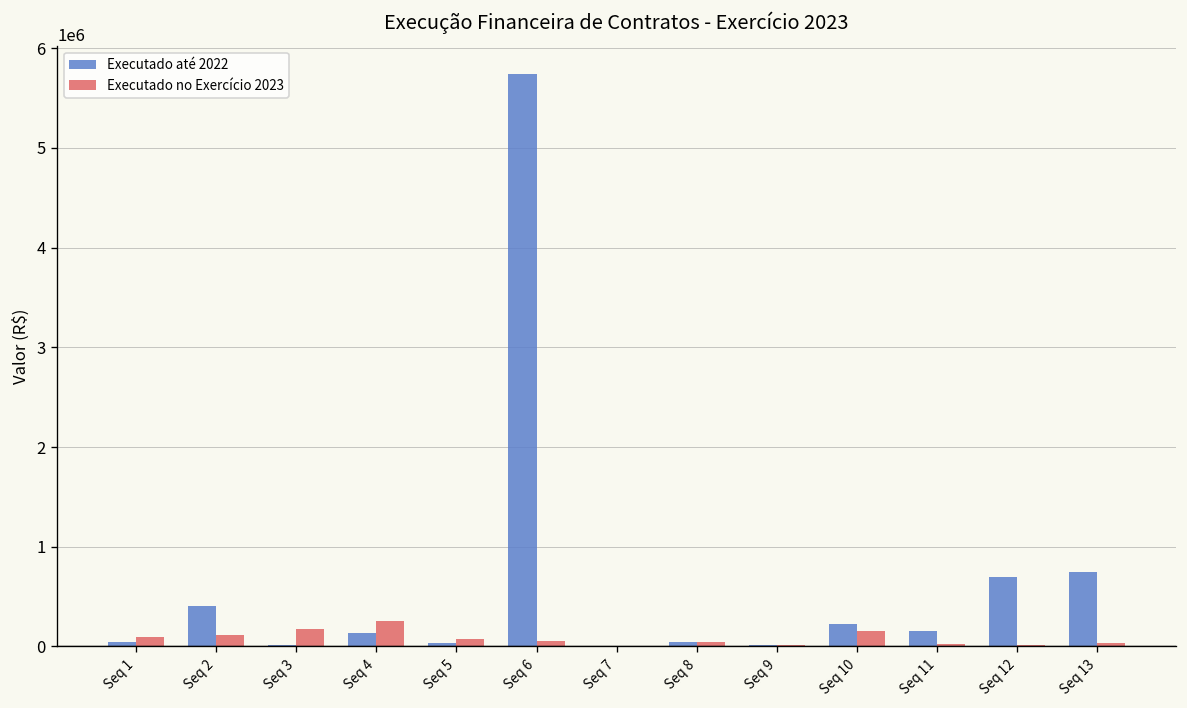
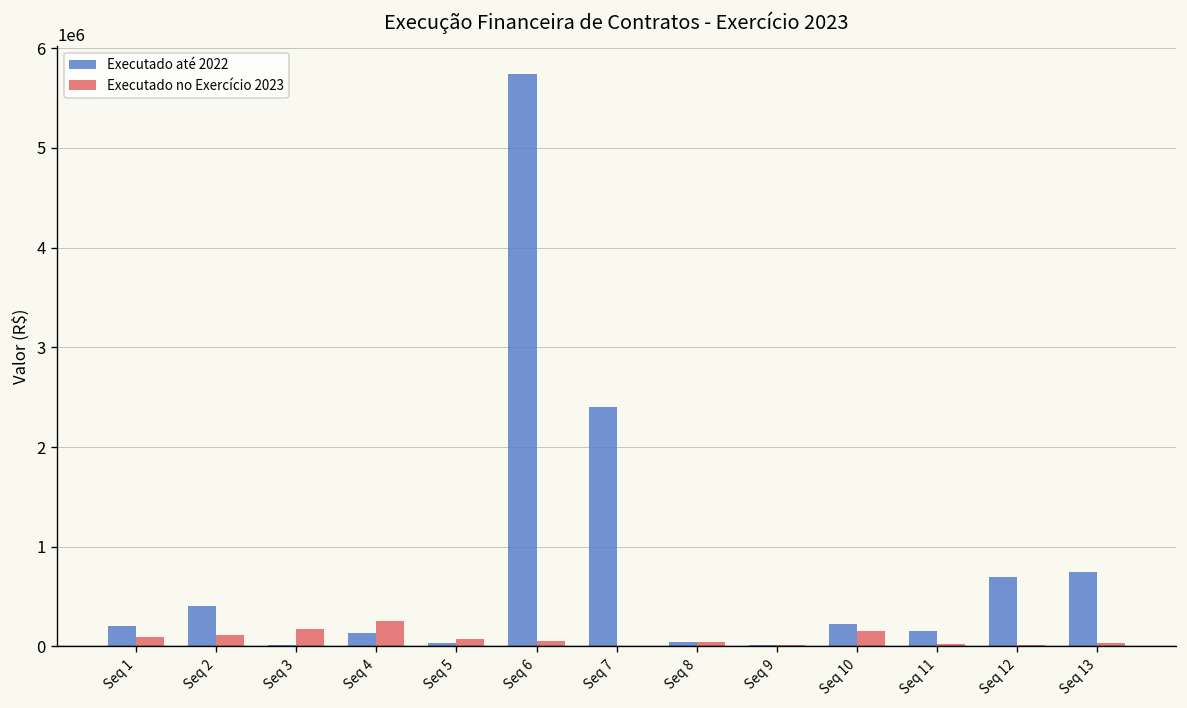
  {
    "Executado até 2022": {
-     "Seq 1": 0,
+     "Seq 1": 200000,
      "Seq 2": 400000,
      "Seq 4": 100000,
      "Seq 5": 0,
      "Seq 6": 5700000,
-     "Seq 7": 0,
+     "Seq 7": 2400000,
      "Seq 8": 0,
      "Seq 10": 200000,
      "Seq 11": 200000,
      "Seq 12": 700000,
      "Seq 13": 800000
    },
    "Executado no Exercício 2023": {
      "Seq 1": 100000,
      "Seq 2": 100000,
      "Seq 3": 200000,
      "Seq 4": 300000,
      "Seq 5": 100000,
      "Seq 6": 100000,
      "Seq 8": 0,
      "Seq 10": 200000,
      "Seq 13": 0
    }
  }
